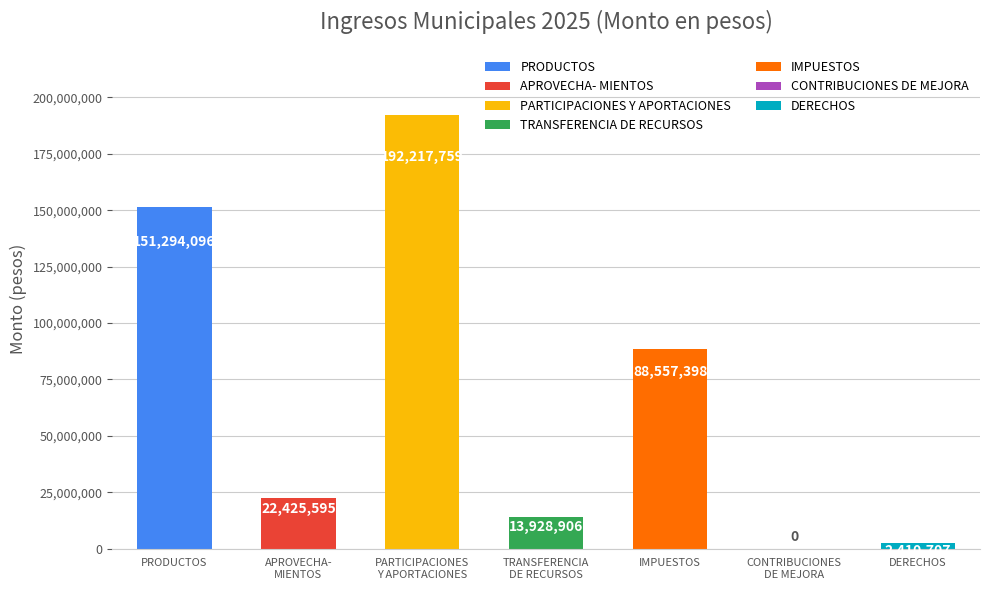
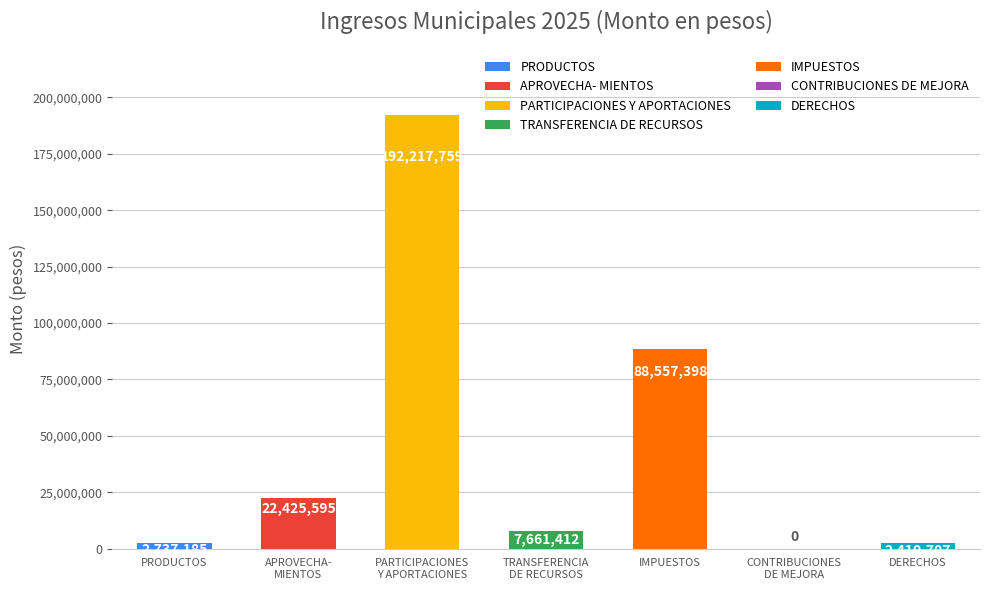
  {
-   "PRODUCTOS": "151,000,000",
+   "PRODUCTOS": "3,000,000",
    "APROVECHA- MIENTOS": "22,425,595",
    "PARTICIPACIONES Y APORTACIONES": "192,217,759",
-   "TRANSFERENCIA DE RECURSOS": "13,928,906",
+   "TRANSFERENCIA DE RECURSOS": "7,661,412",
    "IMPUESTOS": "88,557,398",
    "CONTRIBUCIONES DE MEJORA": "0"
  }
